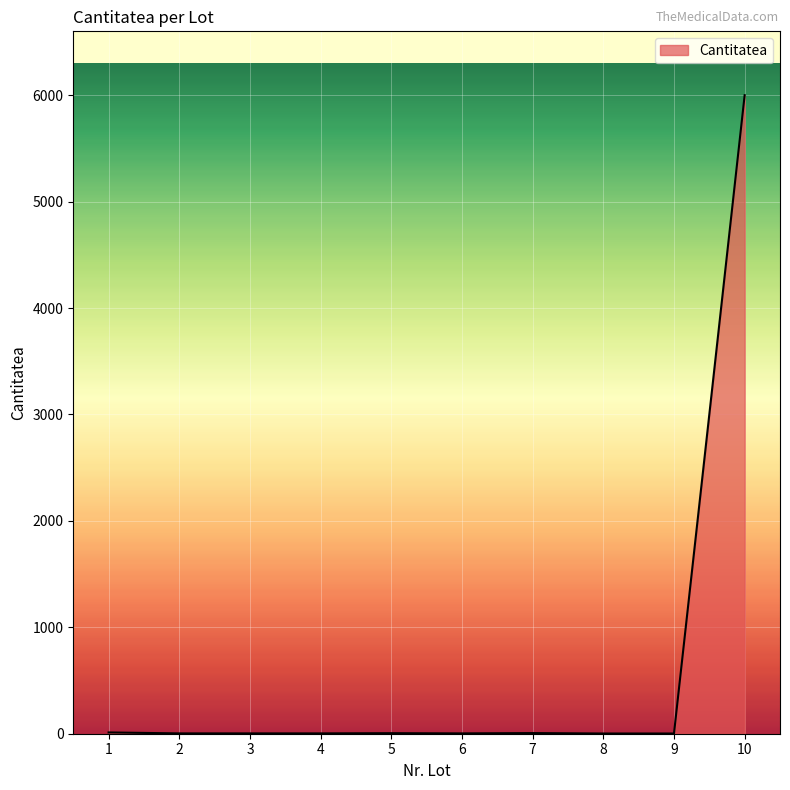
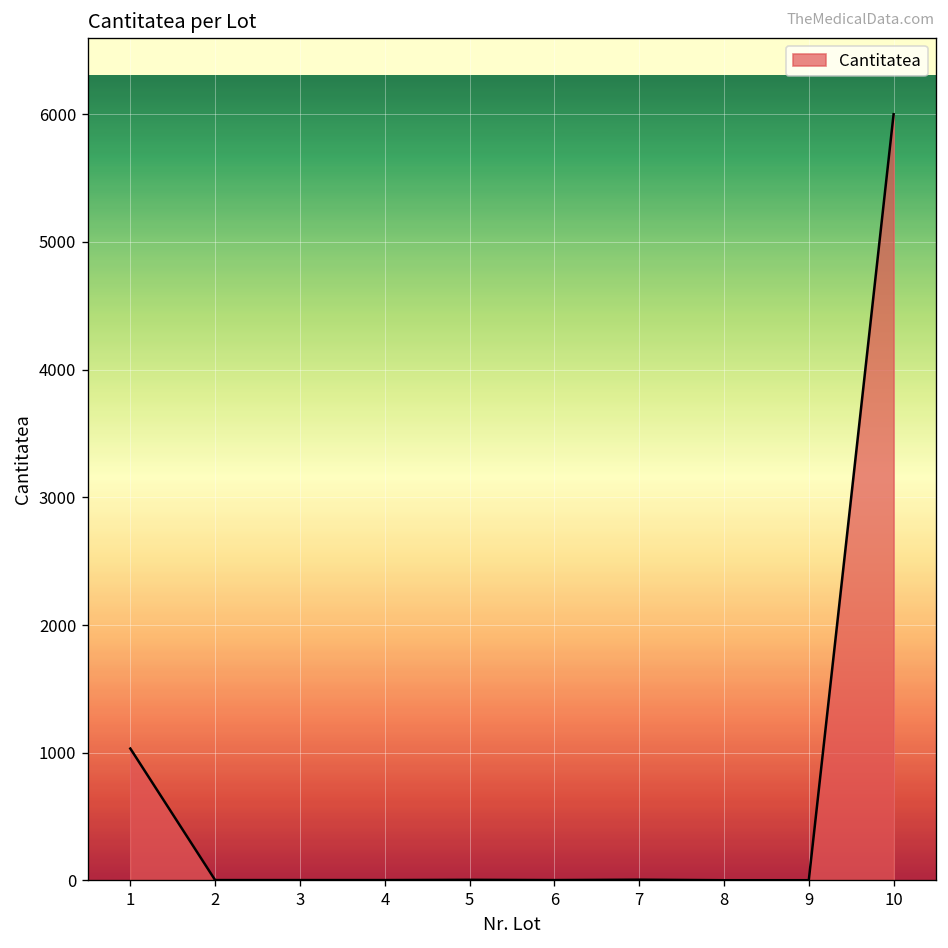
  {
-   "1": 10,
+   "1": 1030,
    "2": 0,
    "3": 0,
    "4": 0,
    "5": 10,
    "6": 0,
    "7": 10,
    "8": 0,
    "9": 0,
    "10": 6000
  }
